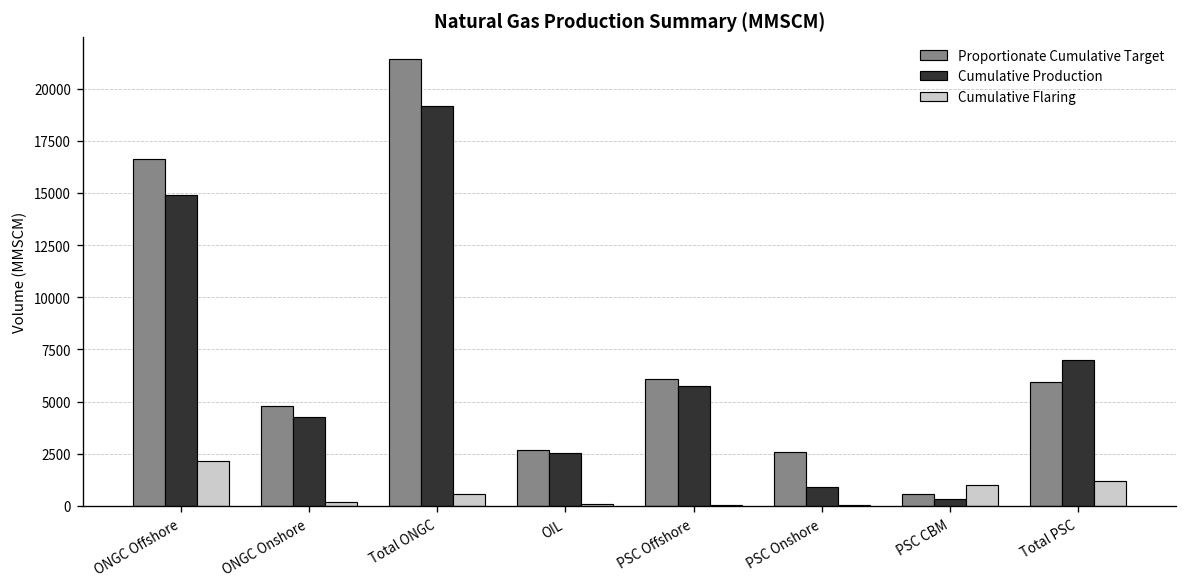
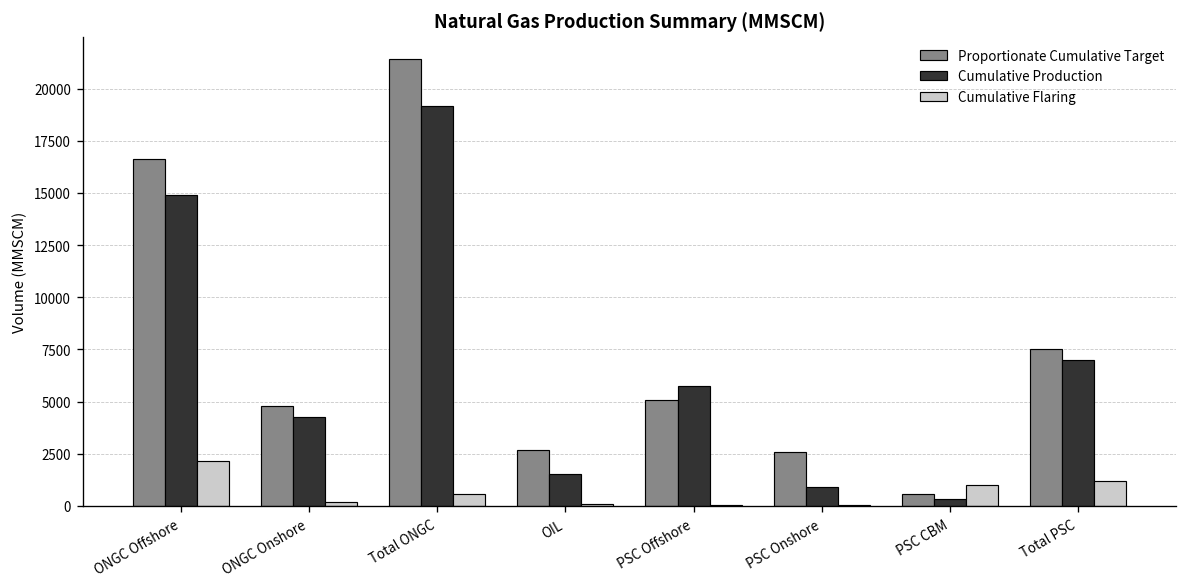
  {
    "Proportionate Cumulative Target": {
      "ONGC Offshore": 16600,
      "ONGC Onshore": 4800,
      "Total ONGC": 21400,
      "OIL": 2700,
-     "PSC Offshore": 6100,
+     "PSC Offshore": 5100,
      "PSC Onshore": 2600,
      "PSC CBM": 600,
-     "Total PSC": 5900
+     "Total PSC": 7500
    },
    "Cumulative Production": {
      "ONGC Offshore": 14900,
      "ONGC Onshore": 4300,
      "Total ONGC": 19200,
-     "OIL": 2500,
+     "OIL": 1500,
      "PSC Offshore": 5700,
      "PSC Onshore": 900,
      "PSC CBM": 300,
      "Total PSC": 7000
    },
    "Cumulative Flaring": {
      "ONGC Offshore": 2200,
      "ONGC Onshore": 200,
      "Total ONGC": 600,
      "PSC CBM": 1000,
      "Total PSC": 1200
    }
  }
